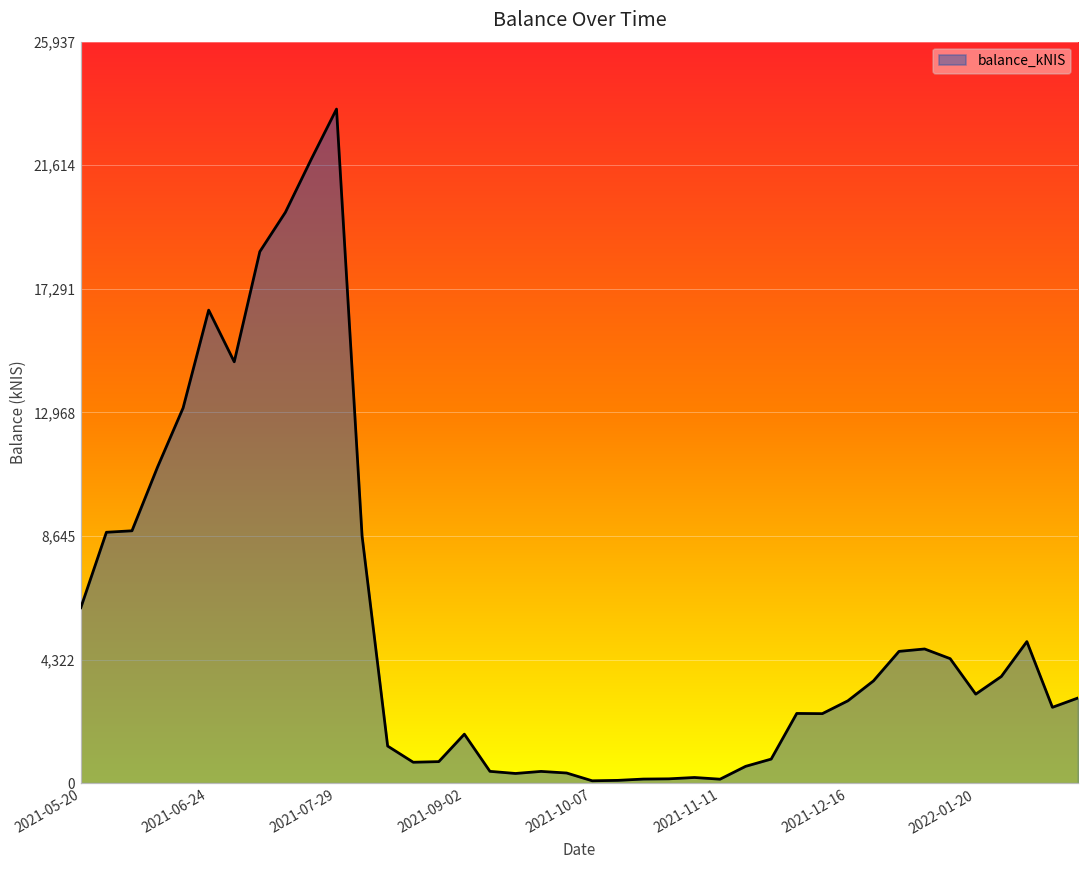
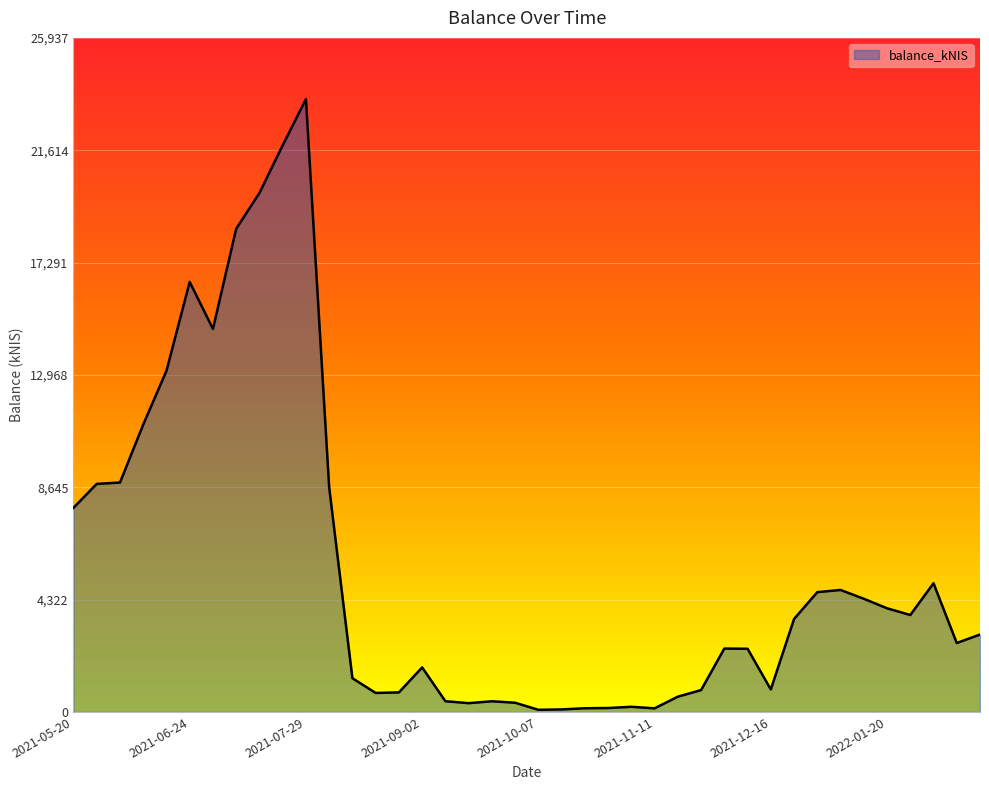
  {
-   "2021-05-20": "6,100",
+   "2021-05-20": "7,900",
    "2021-06-24": "16,500",
    "2021-07-29": "23,600",
    "2021-09-02": "1,700",
    "2021-10-07": "100",
    "2021-11-11": "100",
-   "2021-12-16": "2,900",
-   "2022-01-20": "3,100"
+   "2021-12-16": "900",
+   "2022-01-20": "4,000"
  }
